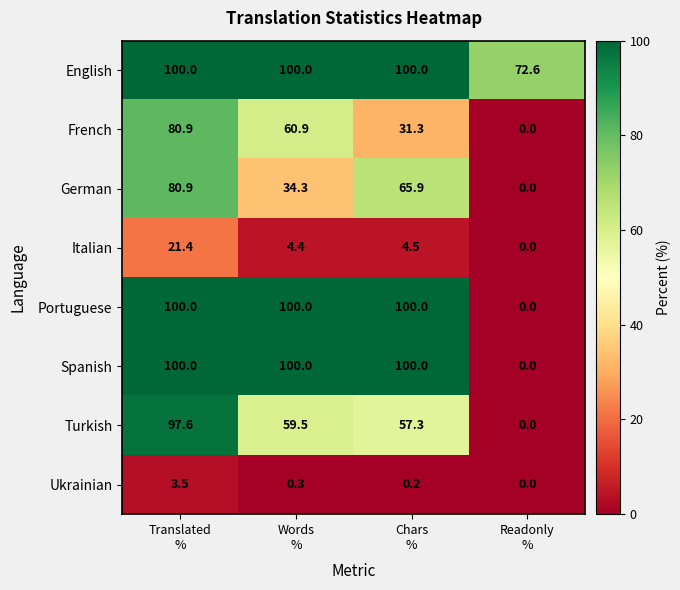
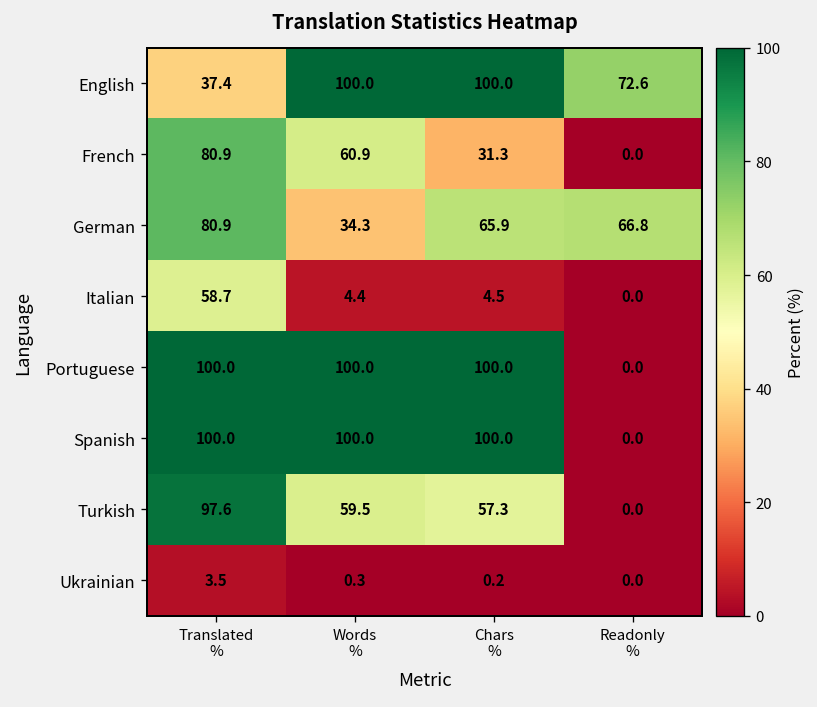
  {
    "English": {
-     "Translated %": 100.0,
+     "Translated %": 37.4,
      "Words %": 100.0,
      "Chars %": 100.0,
      "Readonly %": 72.6
    },
    "French": {
      "Translated %": 80.9,
      "Words %": 60.9,
      "Chars %": 31.3,
      "Readonly %": 0.0
    },
    "German": {
      "Translated %": 80.9,
      "Words %": 34.3,
      "Chars %": 65.9,
-     "Readonly %": 0.0
+     "Readonly %": 66.8
    },
    "Italian": {
-     "Translated %": 21.4,
+     "Translated %": 58.7,
      "Words %": 4.4,
      "Chars %": 4.5,
      "Readonly %": 0.0
    },
    "Portuguese": {
      "Translated %": 100.0,
      "Words %": 100.0,
      "Chars %": 100.0,
      "Readonly %": 0.0
    },
    "Spanish": {
      "Translated %": 100.0,
      "Words %": 100.0,
      "Chars %": 100.0,
      "Readonly %": 0.0
    },
    "Turkish": {
      "Translated %": 97.6,
      "Words %": 59.5,
      "Chars %": 57.3,
      "Readonly %": 0.0
    },
    "Ukrainian": {
      "Translated %": 3.5,
      "Words %": 0.3,
      "Chars %": 0.2,
      "Readonly %": 0.0
    }
  }
